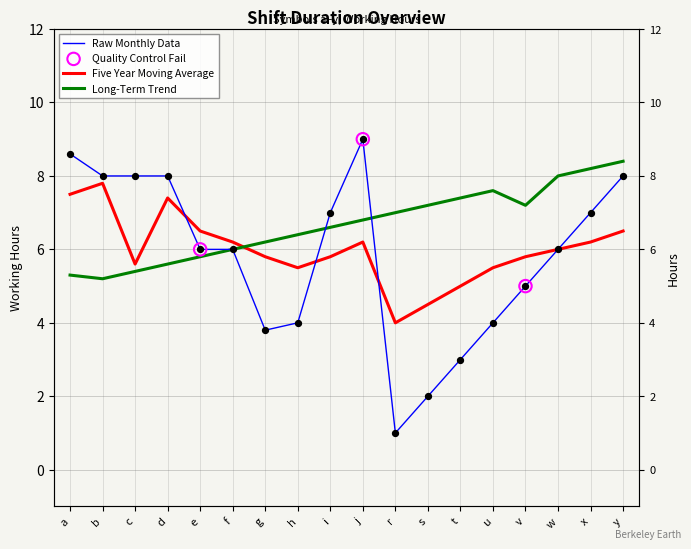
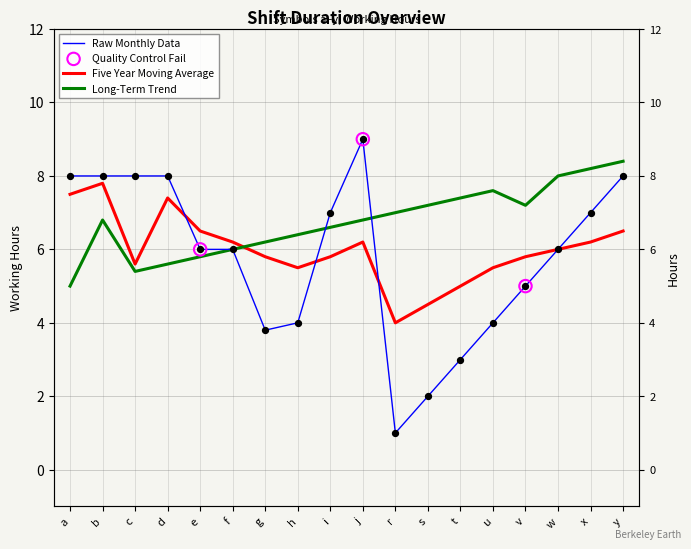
  {
    "Raw Monthly Data": {
-     "a": 8.6,
+     "a": 8.0,
      "b": 8.0,
      "c": 8.0,
      "d": 8.0,
      "g": 3.8,
      "h": 4.0,
      "i": 7.0,
      "r": 1.0,
      "s": 2.0,
      "t": 3.0,
      "u": 4.0,
      "x": 7.0,
      "y": 8.0
    },
    "Five Year Moving Average": {
      "a": 7.5,
      "b": 7.8,
      "c": 5.6,
      "d": 7.4,
      "e": 6.5,
      "f": 6.2,
      "g": 5.8,
      "h": 5.5,
      "i": 5.8,
      "j": 6.2,
      "r": 4.0,
      "s": 4.5,
      "t": 5.0,
      "u": 5.5,
      "v": 5.8,
      "x": 6.2,
      "y": 6.5
    },
    "Long-Term Trend": {
-     "a": 5.3,
-     "b": 5.2,
+     "a": 5.0,
+     "b": 6.8,
      "c": 5.4,
      "d": 5.6,
      "e": 5.8,
      "g": 6.2,
      "h": 6.4,
      "i": 6.6,
      "j": 6.8,
      "r": 7.0,
      "s": 7.2,
      "t": 7.4,
      "u": 7.6,
      "v": 7.2,
      "w": 8.0,
      "x": 8.2,
      "y": 8.4
    }
  }
